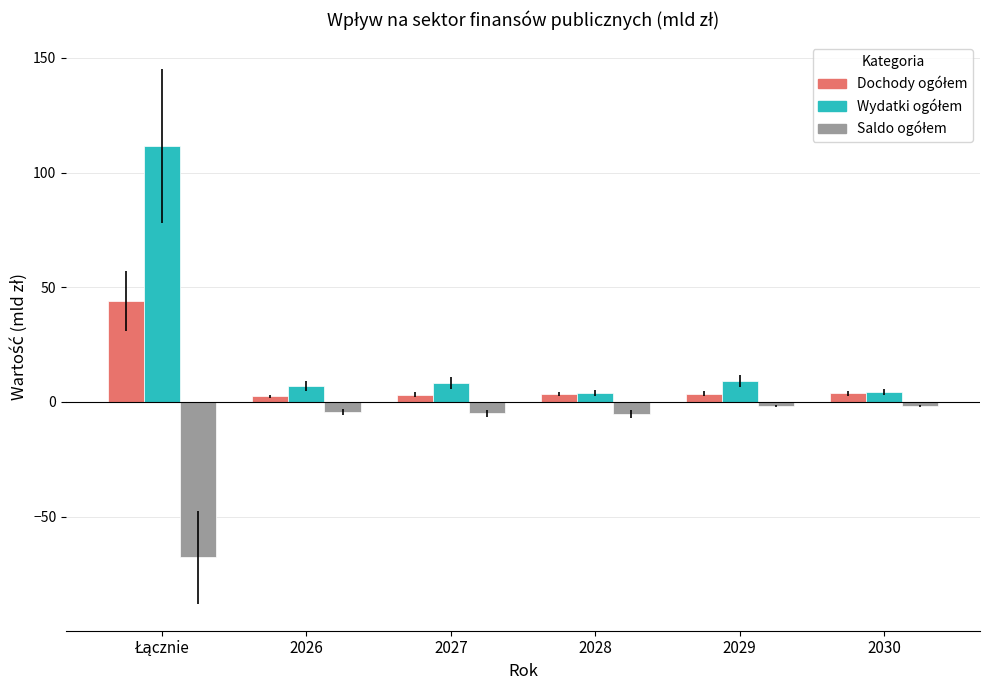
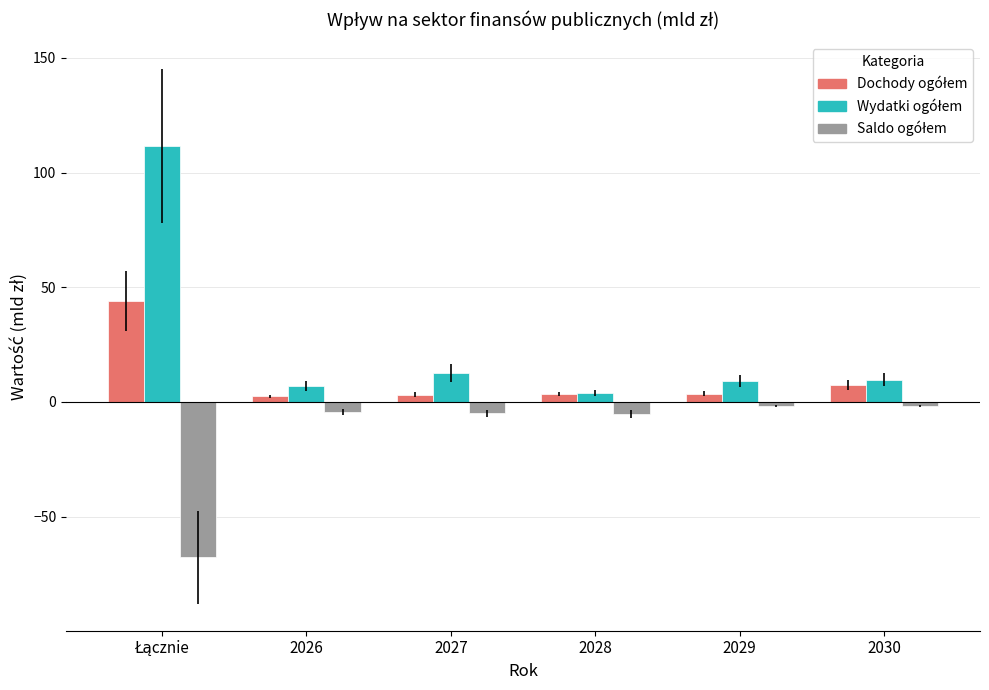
  {
    "Dochody ogółem": {
      "Łącznie": 44,
      "2026": 2,
      "2027": 3,
      "2028": 3,
      "2029": 4,
-     "2030": 4
+     "2030": 8
    },
    "Wydatki ogółem": {
      "Łącznie": 112,
      "2026": 7,
-     "2027": 8,
+     "2027": 13,
      "2028": 4,
      "2029": 9,
-     "2030": 4
+     "2030": 10
    },
    "Saldo ogółem": {
      "Łącznie": -68,
      "2026": -5,
      "2027": -5,
      "2028": -5,
      "2029": -2,
      "2030": -2
    }
  }
